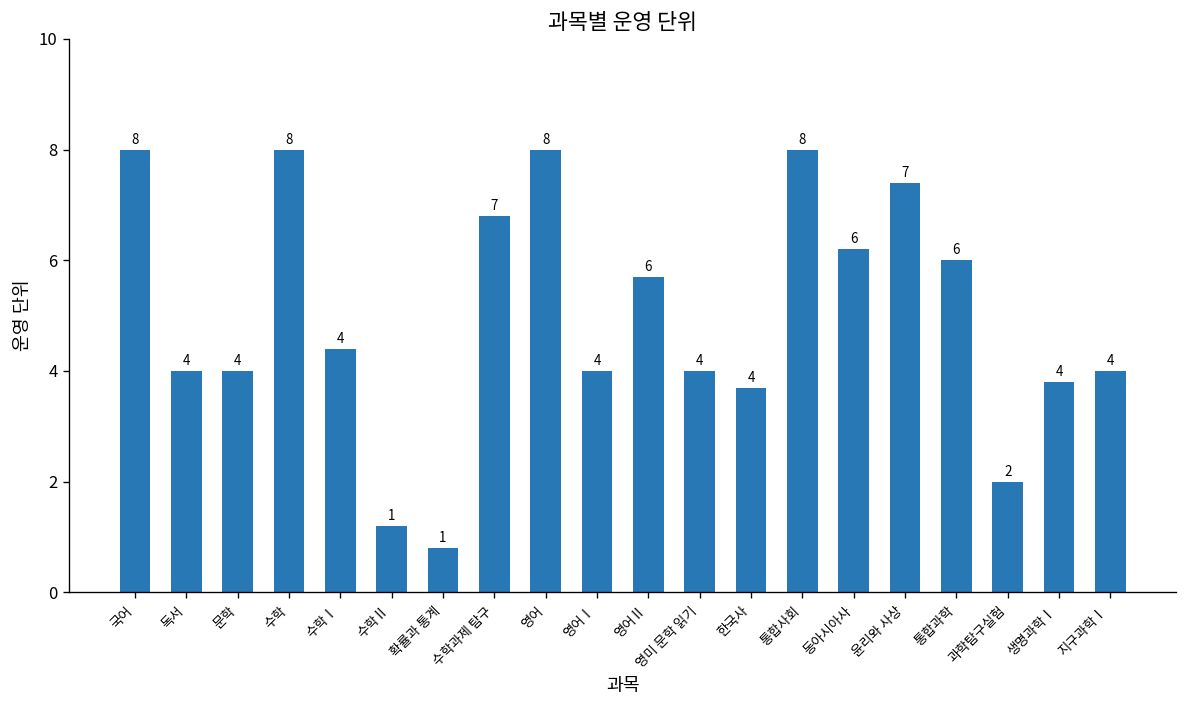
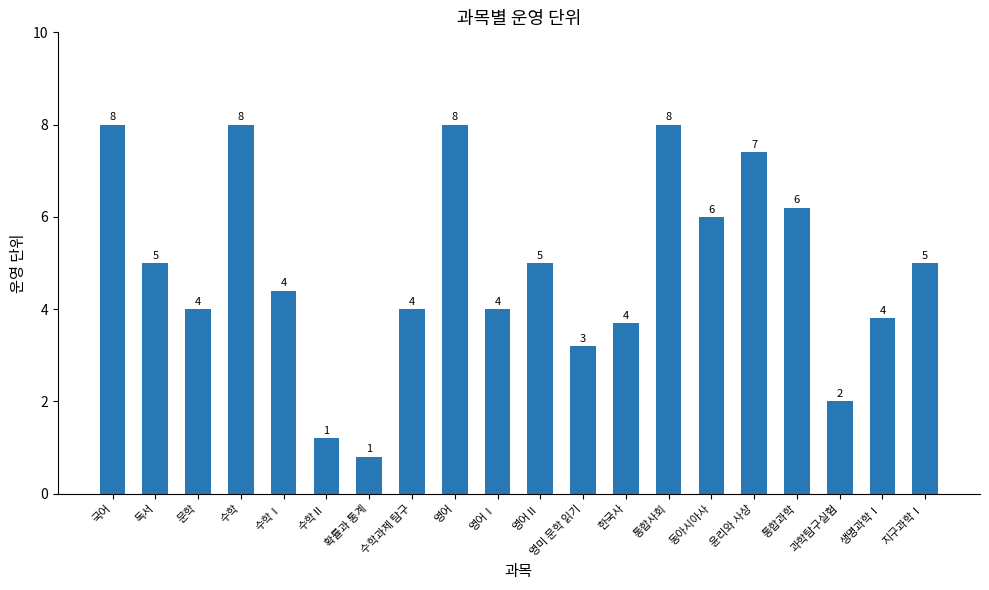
  {
    "국어": 8,
-   "독서": 4,
+   "독서": 5,
    "문학": 4,
    "수학": 8,
    "수학Ⅰ": 4,
    "수학Ⅱ": 1,
    "확률과 통계": 1,
-   "수학과제 탐구": 7,
+   "수학과제 탐구": 4,
    "영어": 8,
    "영어Ⅰ": 4,
-   "영어Ⅱ": 6,
-   "영미 문학 읽기": 4,
+   "영어Ⅱ": 5,
+   "영미 문학 읽기": 3,
    "한국사": 4,
    "통합사회": 8,
-   "동아시아사": 6.2,
+   "동아시아사": 6.0,
    "윤리와 사상": 7,
-   "통합과학": 6.0,
+   "통합과학": 6.2,
    "과학탐구실험": 2,
    "생명과학Ⅰ": 4,
-   "지구과학Ⅰ": 4
+   "지구과학Ⅰ": 5
  }
